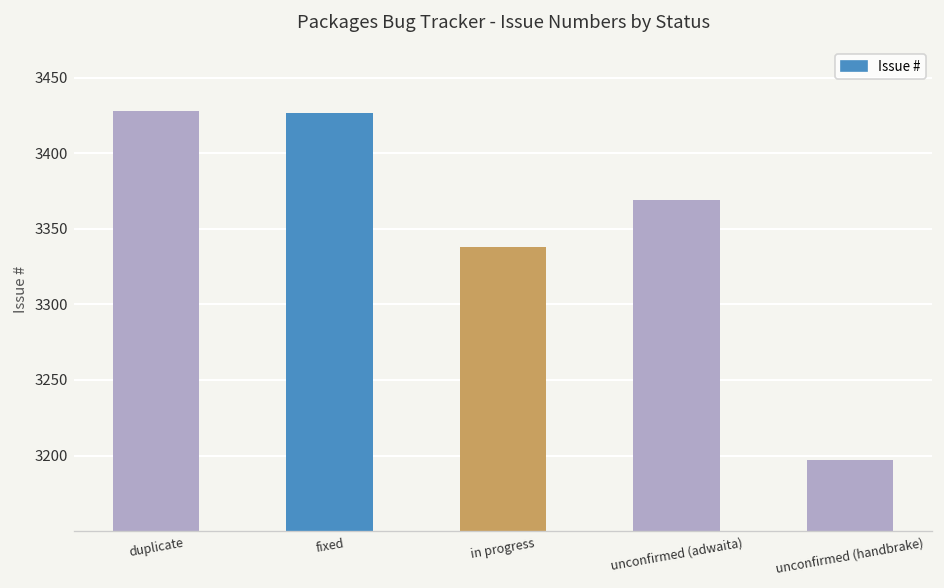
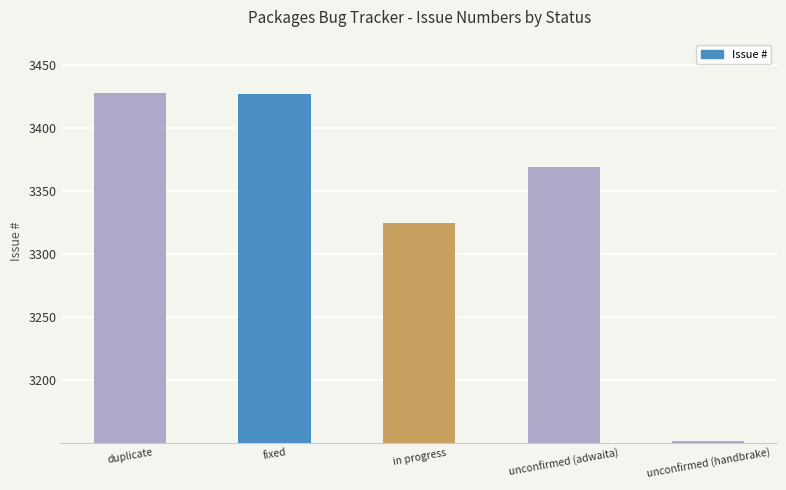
  {
    "duplicate": 3428,
    "fixed": 3427,
-   "in progress": 3338,
+   "in progress": 3324,
    "unconfirmed (adwaita)": 3369,
-   "unconfirmed (handbrake)": 3197
+   "unconfirmed (handbrake)": 3151
  }
